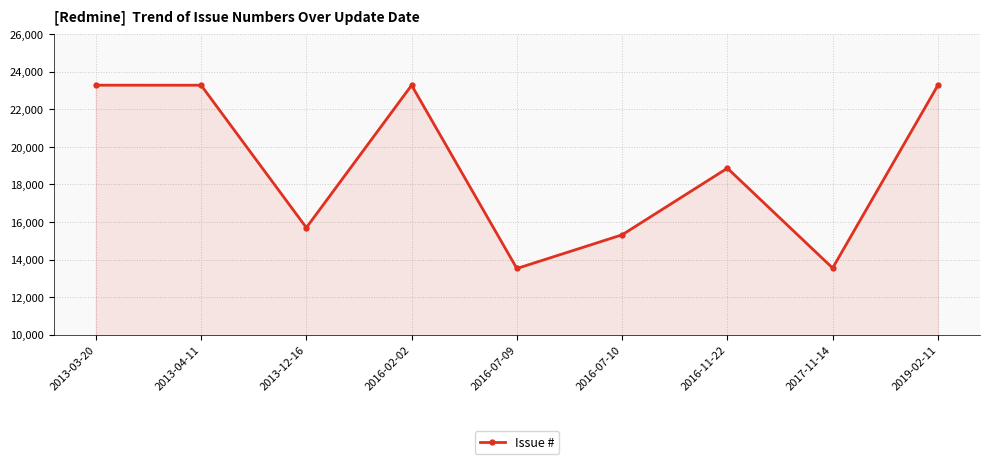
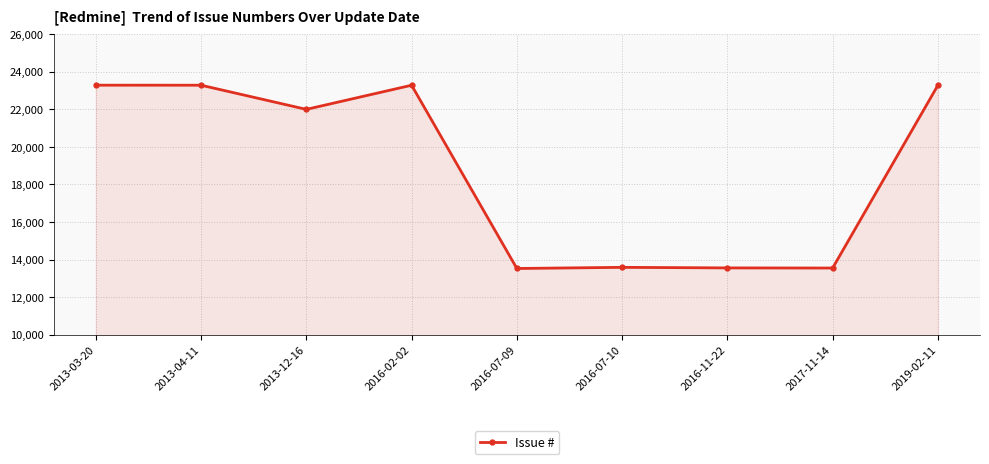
  {
    "2013-03-20": "23,300",
    "2013-04-11": "23,300",
-   "2013-12-16": "15,700",
+   "2013-12-16": "22,000",
    "2016-02-02": "23,300",
    "2016-07-09": "13,500",
-   "2016-07-10": "15,300",
-   "2016-11-22": "18,900",
+   "2016-07-10": "13,600",
+   "2016-11-22": "13,600",
    "2017-11-14": "13,500",
    "2019-02-11": "23,300"
  }
